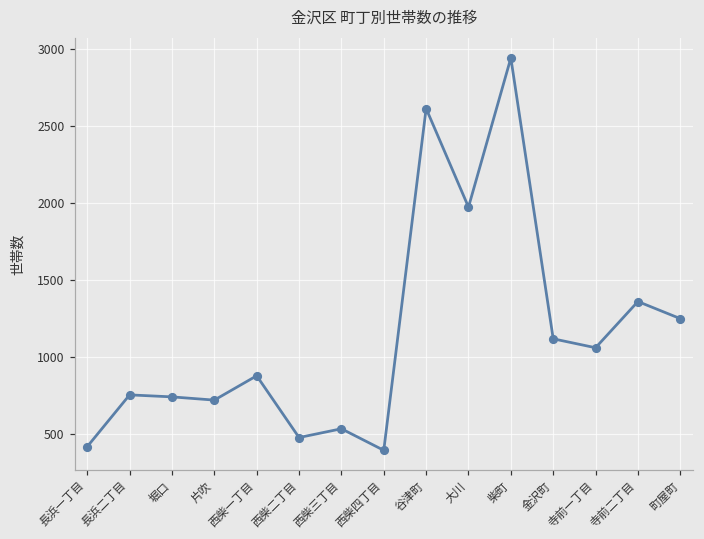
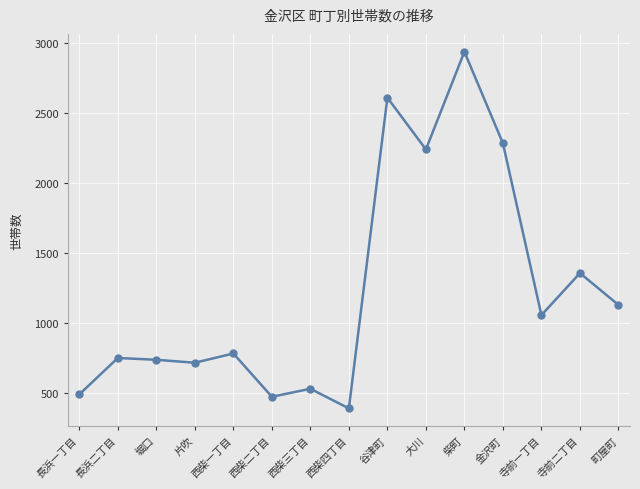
  {
-   "長浜一丁目": 420,
+   "長浜一丁目": 490,
    "長浜二丁目": 750,
    "堀口": 740,
    "片吹": 720,
-   "西柴一丁目": 880,
+   "西柴一丁目": 790,
    "西柴二丁目": 480,
    "西柴三丁目": 530,
    "西柴四丁目": 390,
    "谷津町": 2610,
-   "大川": 1970,
+   "大川": 2240,
    "柴町": 2940,
-   "金沢町": 1120,
+   "金沢町": 2290,
    "寺前一丁目": 1060,
    "寺前二丁目": 1360,
-   "町屋町": 1250
+   "町屋町": 1130
  }
